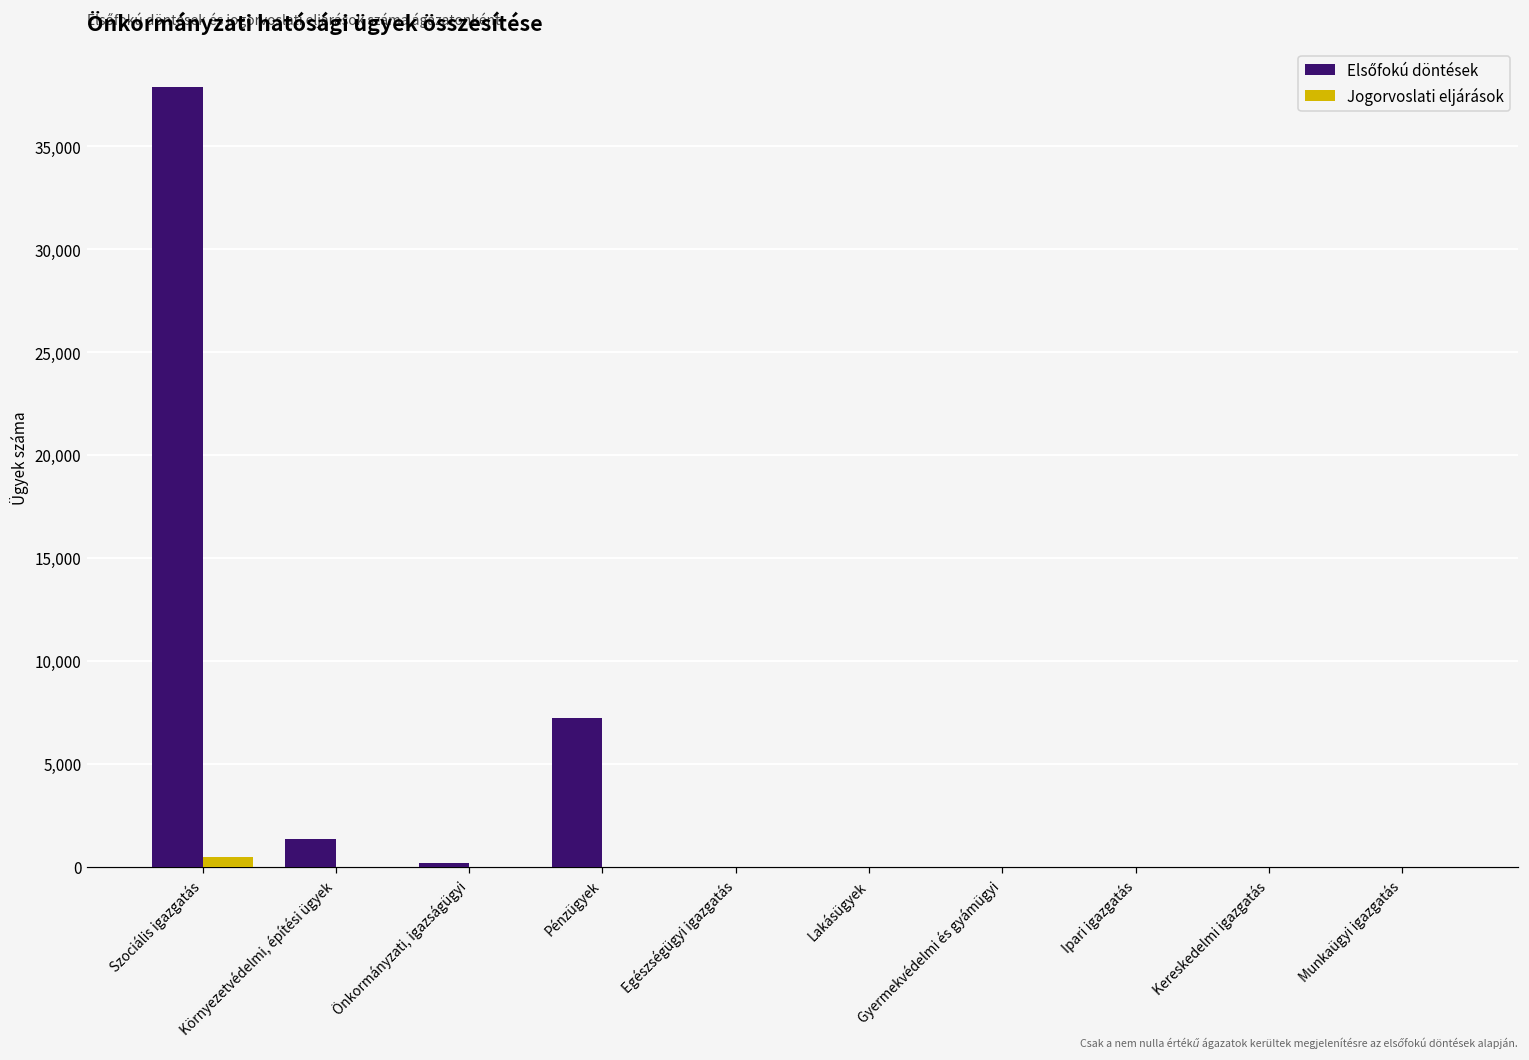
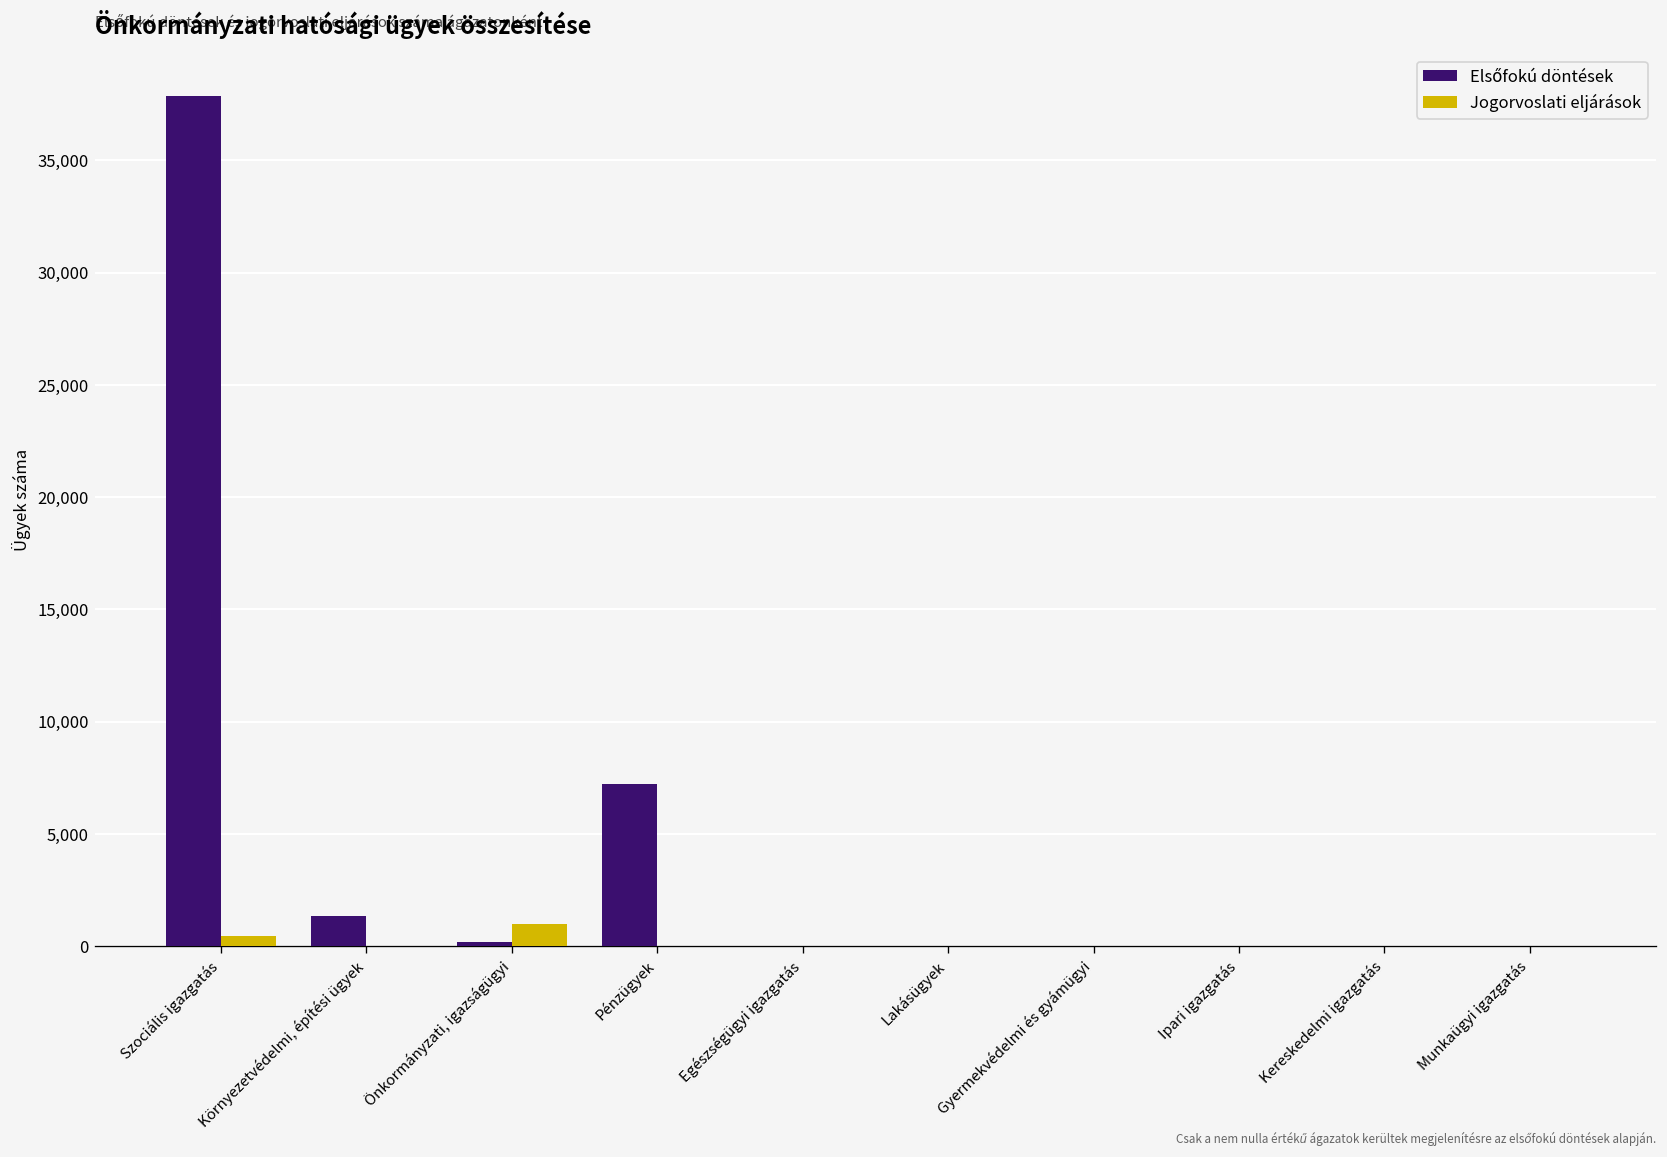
  {
    "Elsőfokú döntések": {
      "Szociális igazgatás": "37,900",
      "Környezetvédelmi, építési ügyek": "1,300",
      "Önkormányzati, igazságügyi": "200",
      "Pénzügyek": "7,200",
      "Egészségügyi igazgatás": "0",
      "Lakásügyek": "0",
      "Gyermekvédelmi és gyámügyi": "0",
      "Ipari igazgatás": "0",
      "Kereskedelmi igazgatás": "0",
      "Munkaügyi igazgatás": "0"
    },
    "Jogorvoslati eljárások": {
      "Szociális igazgatás": "500",
      "Környezetvédelmi, építési ügyek": "0",
-     "Önkormányzati, igazságügyi": "0",
+     "Önkormányzati, igazságügyi": "1,000",
      "Pénzügyek": "0",
      "Egészségügyi igazgatás": "0",
      "Lakásügyek": "0",
      "Gyermekvédelmi és gyámügyi": "0",
      "Ipari igazgatás": "0",
      "Kereskedelmi igazgatás": "0",
      "Munkaügyi igazgatás": "0"
    }
  }
